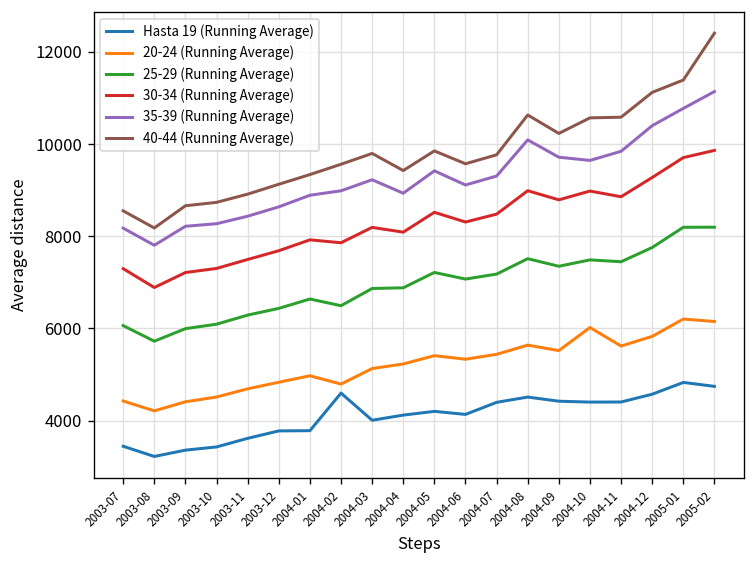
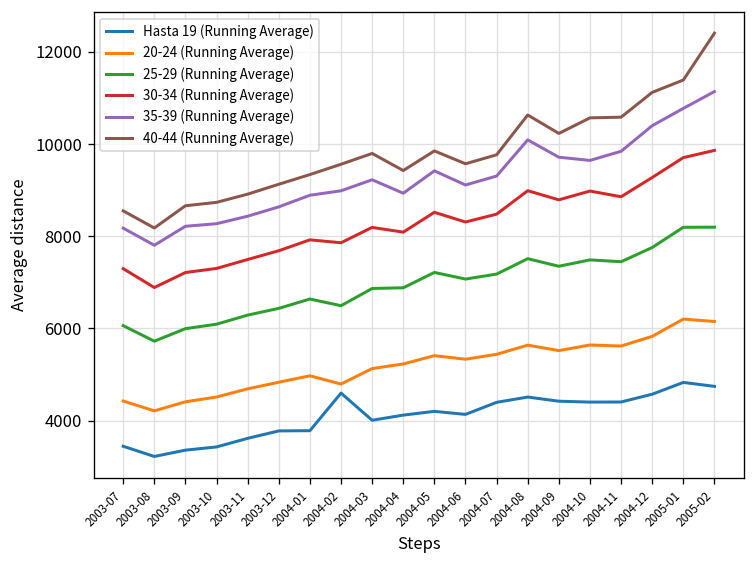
  {
    "Hasta 19 (Running Average)": {
      "2003-07": 3400,
      "2003-08": 3200,
      "2003-09": 3400,
      "2003-10": 3400,
      "2003-11": 3600,
      "2003-12": 3800,
      "2004-01": 3800,
      "2004-02": 4600,
      "2004-03": 4000,
      "2004-04": 4100,
      "2004-05": 4200,
      "2004-06": 4100,
      "2004-07": 4400,
      "2004-08": 4500,
      "2004-09": 4400,
      "2004-10": 4400,
      "2004-11": 4400,
      "2004-12": 4600,
      "2005-01": 4800,
      "2005-02": 4700
    },
    "20-24 (Running Average)": {
      "2003-07": 4400,
      "2003-08": 4200,
      "2003-09": 4400,
      "2003-10": 4500,
      "2003-11": 4700,
      "2003-12": 4800,
      "2004-01": 5000,
      "2004-02": 4800,
      "2004-03": 5100,
      "2004-04": 5200,
      "2004-05": 5400,
      "2004-06": 5300,
      "2004-07": 5400,
      "2004-08": 5600,
      "2004-09": 5500,
-     "2004-10": 6000,
+     "2004-10": 5600,
      "2004-11": 5600,
      "2004-12": 5800,
      "2005-01": 6200,
      "2005-02": 6100
    },
    "25-29 (Running Average)": {
      "2003-07": 6100,
      "2003-08": 5700,
      "2003-09": 6000,
      "2003-10": 6100,
      "2003-11": 6300,
      "2003-12": 6400,
      "2004-01": 6600,
      "2004-02": 6500,
      "2004-03": 6900,
      "2004-04": 6900,
      "2004-05": 7200,
      "2004-06": 7100,
      "2004-07": 7200,
      "2004-08": 7500,
      "2004-09": 7300,
      "2004-10": 7500,
      "2004-11": 7400,
      "2004-12": 7800,
      "2005-01": 8200,
      "2005-02": 8200
    },
    "30-34 (Running Average)": {
      "2003-07": 7300,
      "2003-08": 6900,
      "2003-09": 7200,
      "2003-10": 7300,
      "2003-11": 7500,
      "2003-12": 7700,
      "2004-01": 7900,
      "2004-02": 7900,
      "2004-03": 8200,
      "2004-04": 8100,
      "2004-05": 8500,
      "2004-06": 8300,
      "2004-07": 8500,
      "2004-08": 9000,
      "2004-09": 8800,
      "2004-10": 9000,
      "2004-11": 8900,
      "2004-12": 9300,
      "2005-01": 9700,
      "2005-02": 9900
    },
    "35-39 (Running Average)": {
      "2003-07": 8200,
      "2003-08": 7800,
      "2003-09": 8200,
      "2003-10": 8300,
      "2003-11": 8400,
      "2003-12": 8600,
      "2004-01": 8900,
      "2004-02": 9000,
      "2004-03": 9200,
      "2004-04": 8900,
      "2004-05": 9400,
      "2004-06": 9100,
      "2004-07": 9300,
      "2004-08": 10100,
      "2004-09": 9700,
      "2004-10": 9600,
      "2004-11": 9800,
      "2004-12": 10400,
      "2005-01": 10800,
      "2005-02": 11100
    },
    "40-44 (Running Average)": {
      "2003-07": 8600,
      "2003-08": 8200,
      "2003-09": 8700,
      "2003-10": 8700,
      "2003-11": 8900,
      "2003-12": 9100,
      "2004-01": 9300,
      "2004-02": 9600,
      "2004-03": 9800,
      "2004-04": 9400,
      "2004-05": 9900,
      "2004-06": 9600,
      "2004-07": 9800,
      "2004-08": 10600,
      "2004-09": 10200,
      "2004-10": 10600,
      "2004-11": 10600,
      "2004-12": 11100,
      "2005-01": 11400,
      "2005-02": 12400
    }
  }
